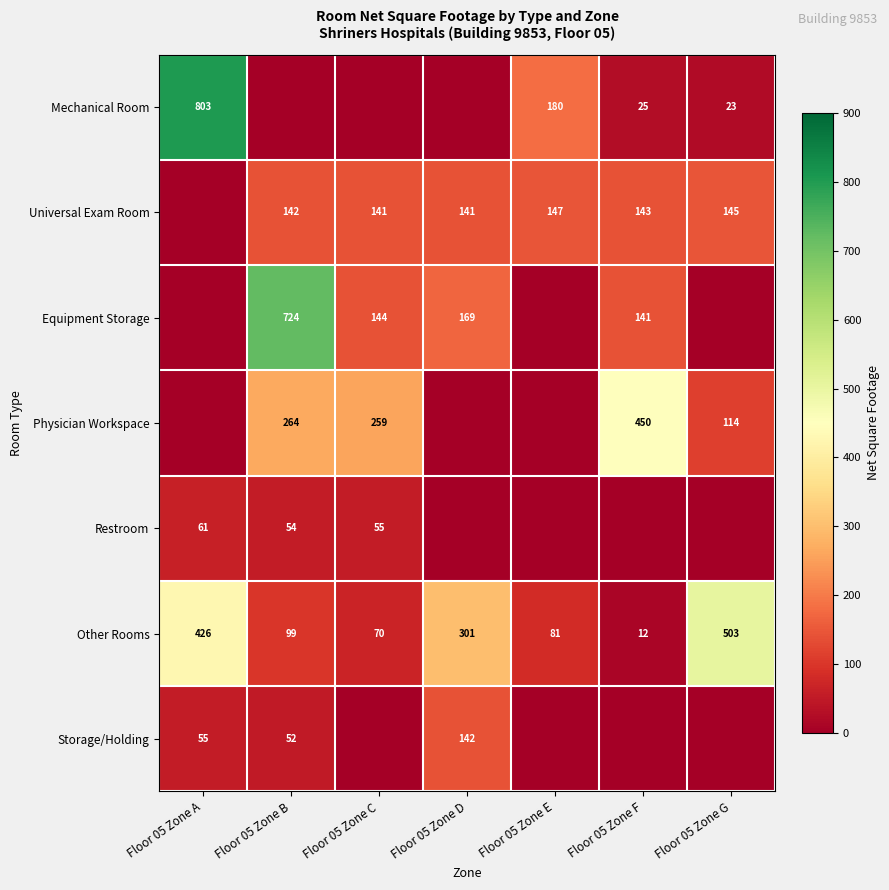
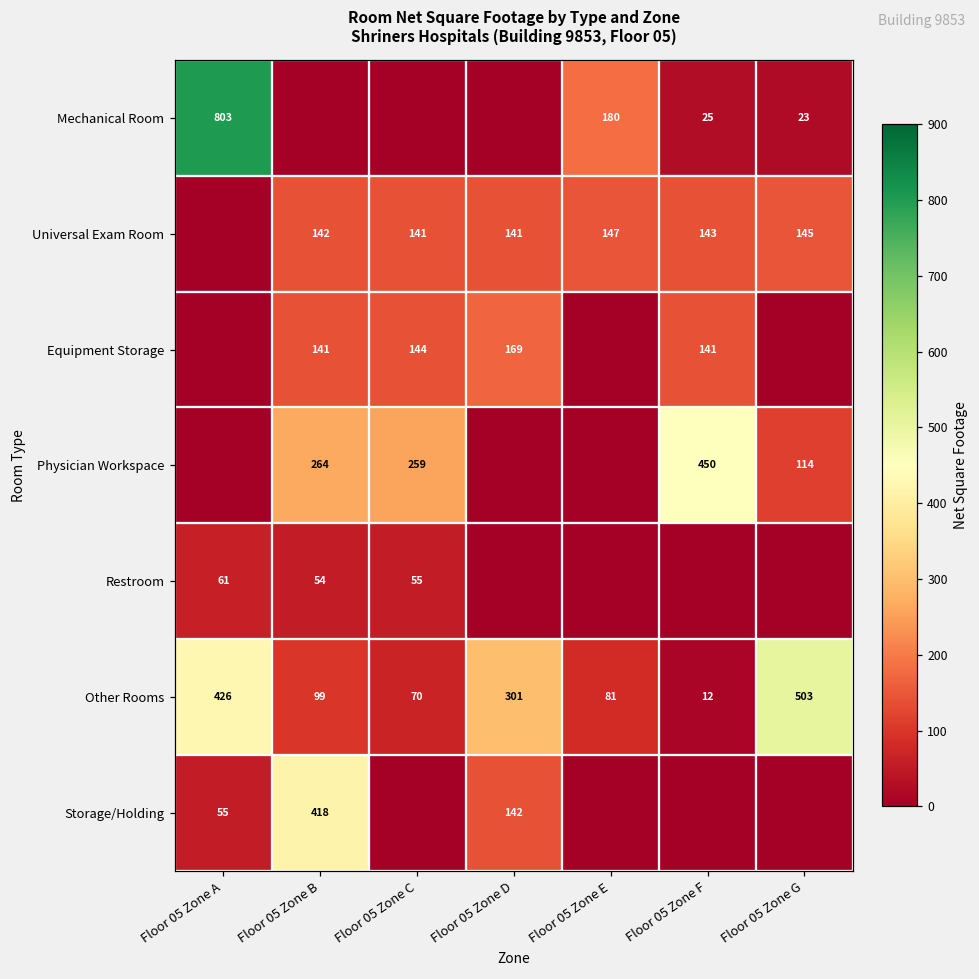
  {
    "Mechanical Room": {
      "Floor 05 Zone A": 803,
      "Floor 05 Zone E": 180,
      "Floor 05 Zone F": 25,
      "Floor 05 Zone G": 23
    },
    "Universal Exam Room": {
      "Floor 05 Zone B": 142,
      "Floor 05 Zone C": 141,
      "Floor 05 Zone D": 141,
      "Floor 05 Zone E": 147,
      "Floor 05 Zone F": 143,
      "Floor 05 Zone G": 145
    },
    "Equipment Storage": {
-     "Floor 05 Zone B": 724,
+     "Floor 05 Zone B": 141,
      "Floor 05 Zone C": 144,
      "Floor 05 Zone D": 169,
      "Floor 05 Zone F": 141
    },
    "Physician Workspace": {
      "Floor 05 Zone B": 264,
      "Floor 05 Zone C": 259,
      "Floor 05 Zone F": 450,
      "Floor 05 Zone G": 114
    },
    "Restroom": {
      "Floor 05 Zone A": 61,
      "Floor 05 Zone B": 54,
      "Floor 05 Zone C": 55
    },
    "Other Rooms": {
      "Floor 05 Zone A": 426,
      "Floor 05 Zone B": 99,
      "Floor 05 Zone C": 70,
      "Floor 05 Zone D": 301,
      "Floor 05 Zone E": 81,
      "Floor 05 Zone F": 12,
      "Floor 05 Zone G": 503
    },
    "Storage/Holding": {
      "Floor 05 Zone A": 55,
-     "Floor 05 Zone B": 52,
+     "Floor 05 Zone B": 418,
      "Floor 05 Zone D": 142
    }
  }
